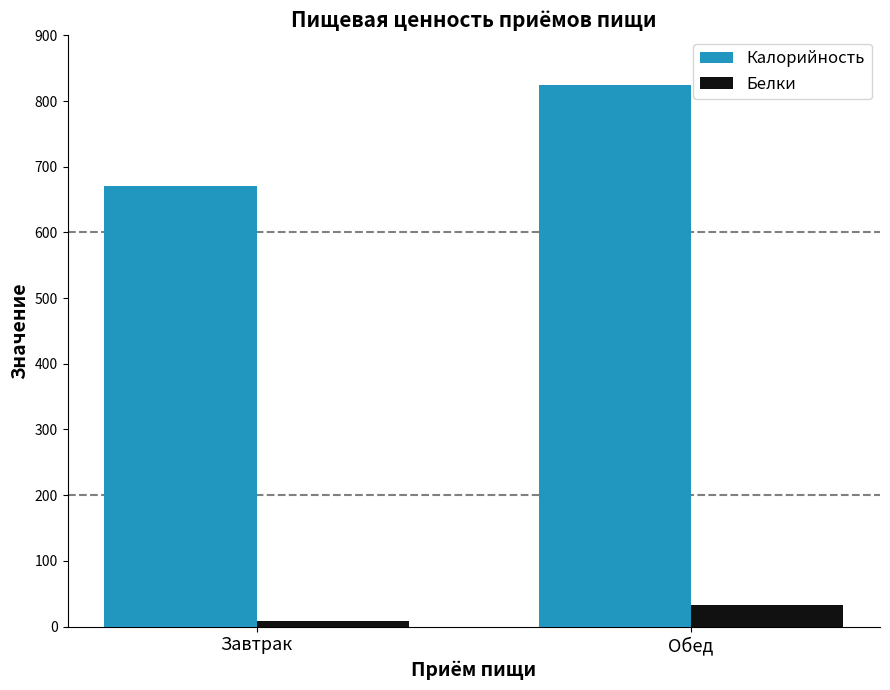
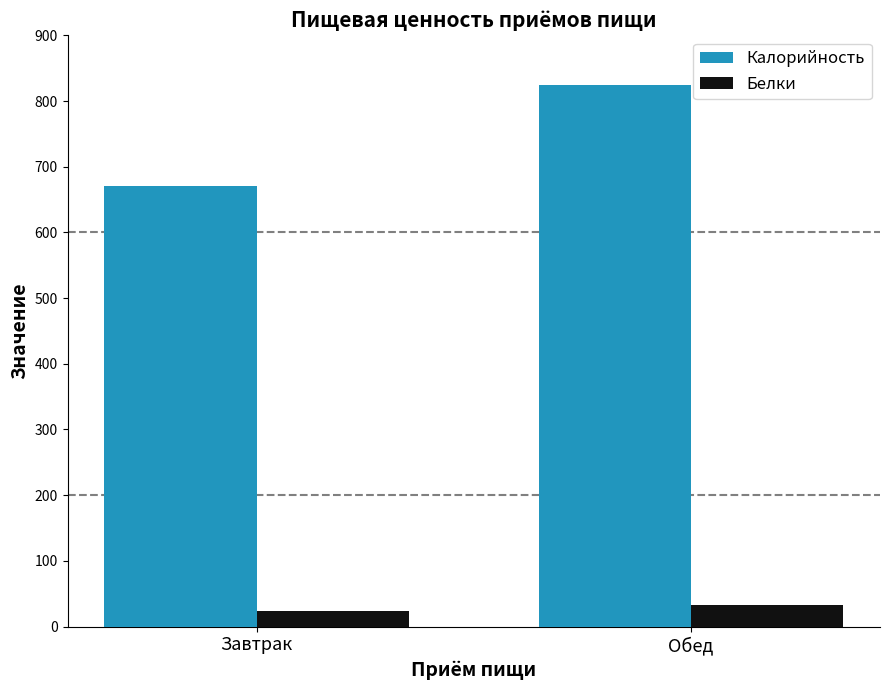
  {
    "Калорийность": {
      "Завтрак": 670,
      "Обед": 830
    },
    "Белки": {
-     "Завтрак": 10,
+     "Завтрак": 20,
      "Обед": 30
    }
  }
